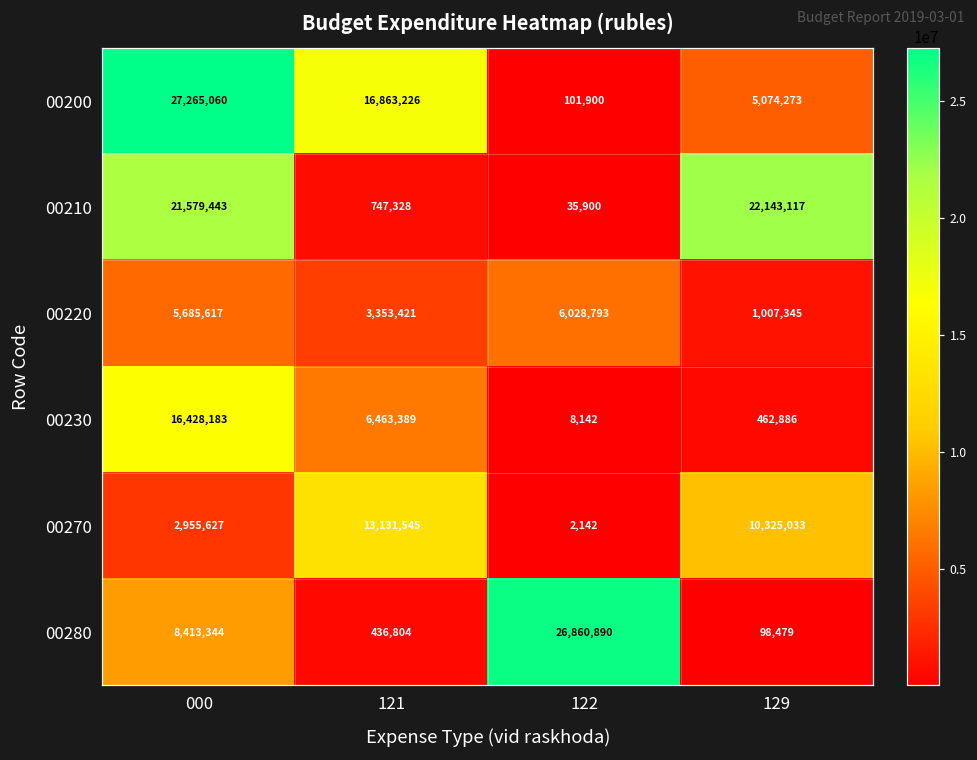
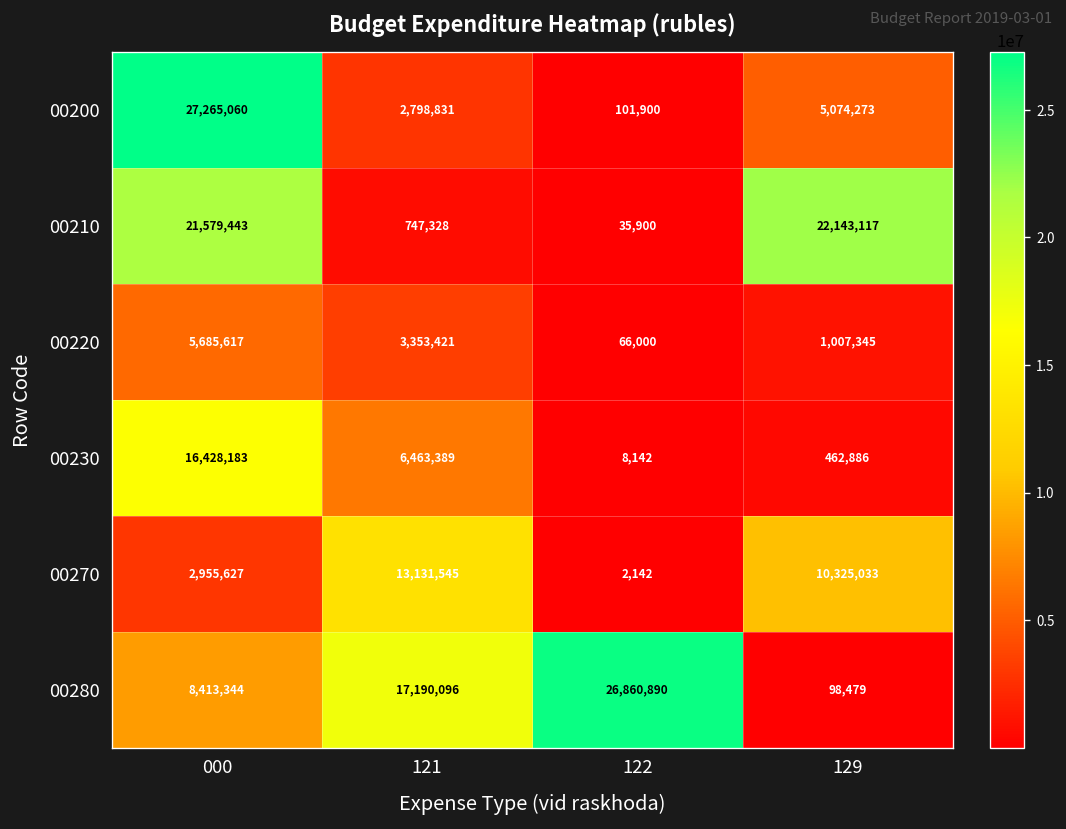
  {
    "00200": {
      "000": "27,265,060",
-     "121": "16,863,226",
+     "121": "2,798,831",
      "122": "101,900",
      "129": "5,074,273"
    },
    "00210": {
      "000": "21,579,443",
      "121": "747,328",
      "122": "35,900",
      "129": "22,143,117"
    },
    "00220": {
      "000": "5,685,617",
      "121": "3,353,421",
-     "122": "6,028,793",
+     "122": "66,000",
      "129": "1,007,345"
    },
    "00230": {
      "000": "16,428,183",
      "121": "6,463,389",
      "122": "8,142",
      "129": "462,886"
    },
    "00270": {
      "000": "2,955,627",
      "121": "13,131,545",
      "122": "2,142",
      "129": "10,325,033"
    },
    "00280": {
      "000": "8,413,344",
-     "121": "436,804",
+     "121": "17,190,096",
      "122": "26,860,890",
      "129": "98,479"
    }
  }
